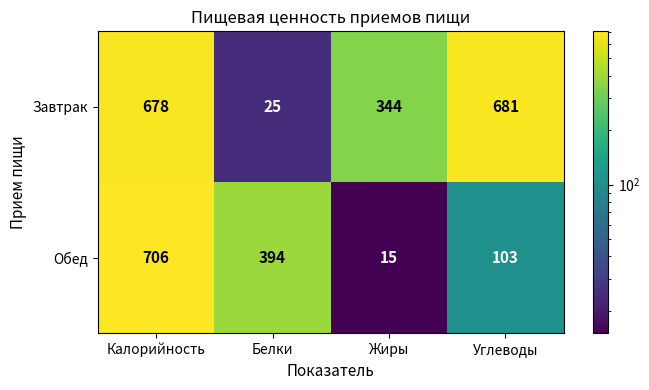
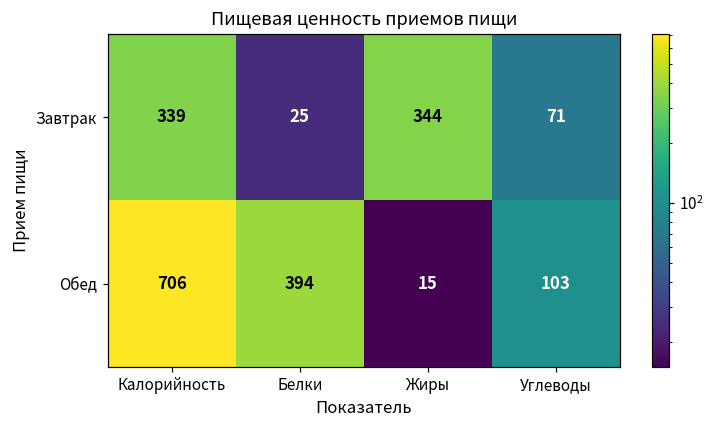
  {
    "Завтрак": {
-     "Калорийность": 678,
+     "Калорийность": 339,
      "Белки": 25,
      "Жиры": 344,
-     "Углеводы": 681
+     "Углеводы": 71
    },
    "Обед": {
      "Калорийность": 706,
      "Белки": 394,
      "Жиры": 15,
      "Углеводы": 103
    }
  }
